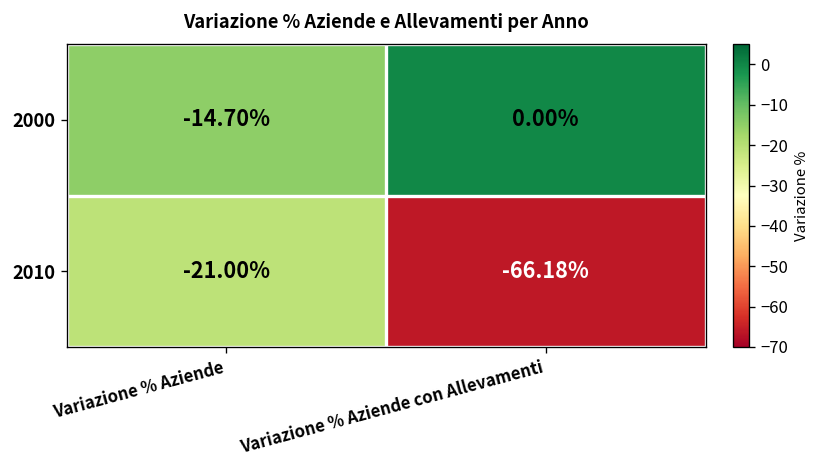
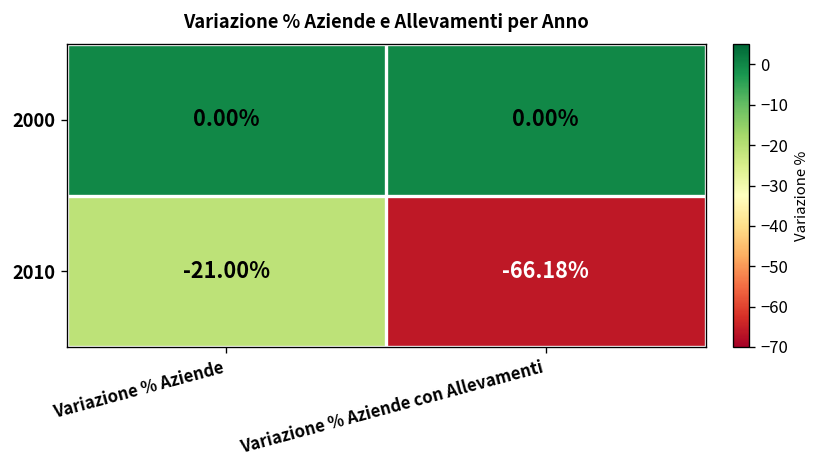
  {
    "2000": {
-     "Variazione % Aziende": "-14.70%",
+     "Variazione % Aziende": "0.00%",
      "Variazione % Aziende con Allevamenti": "0.00%"
    },
    "2010": {
      "Variazione % Aziende": "-21.00%",
      "Variazione % Aziende con Allevamenti": "-66.18%"
    }
  }
